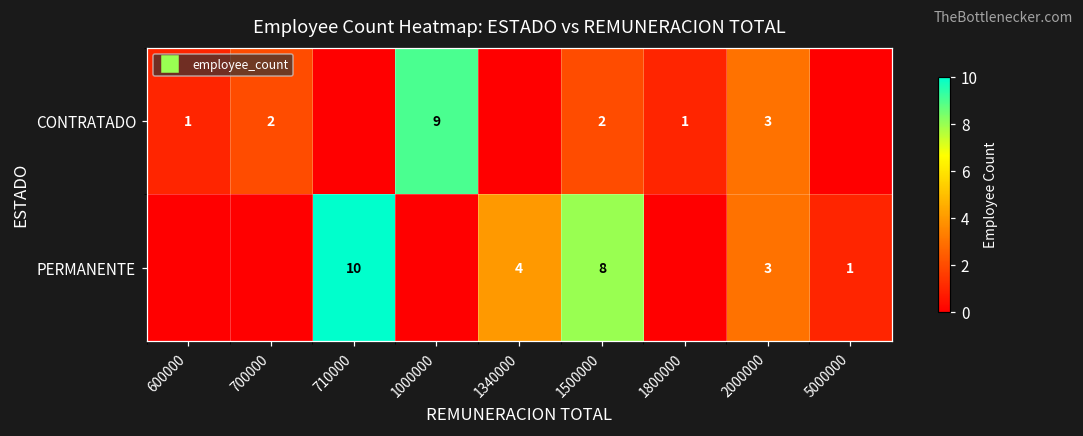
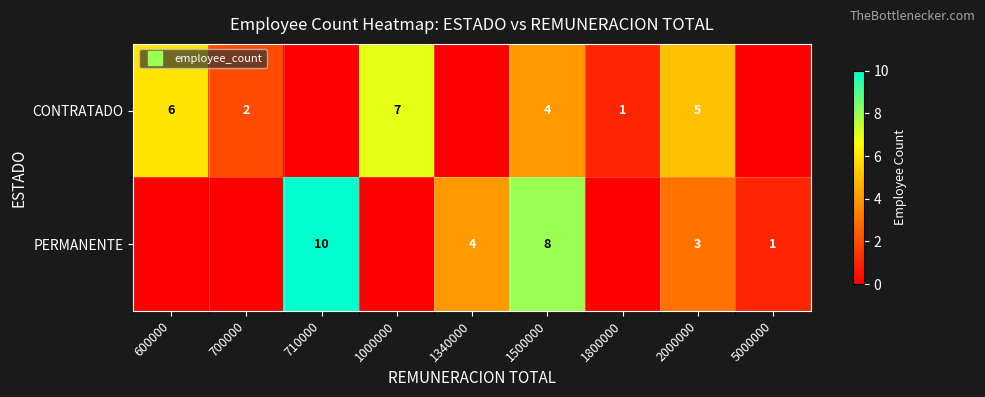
  {
    "CONTRATADO": {
-     "600000": 1,
+     "600000": 6,
      "700000": 2,
-     "1000000": 9,
-     "1500000": 2,
+     "1000000": 7,
+     "1500000": 4,
      "1800000": 1,
-     "2000000": 3
+     "2000000": 5
    },
    "PERMANENTE": {
      "710000": 10,
      "1340000": 4,
      "1500000": 8,
      "2000000": 3,
      "5000000": 1
    }
  }
